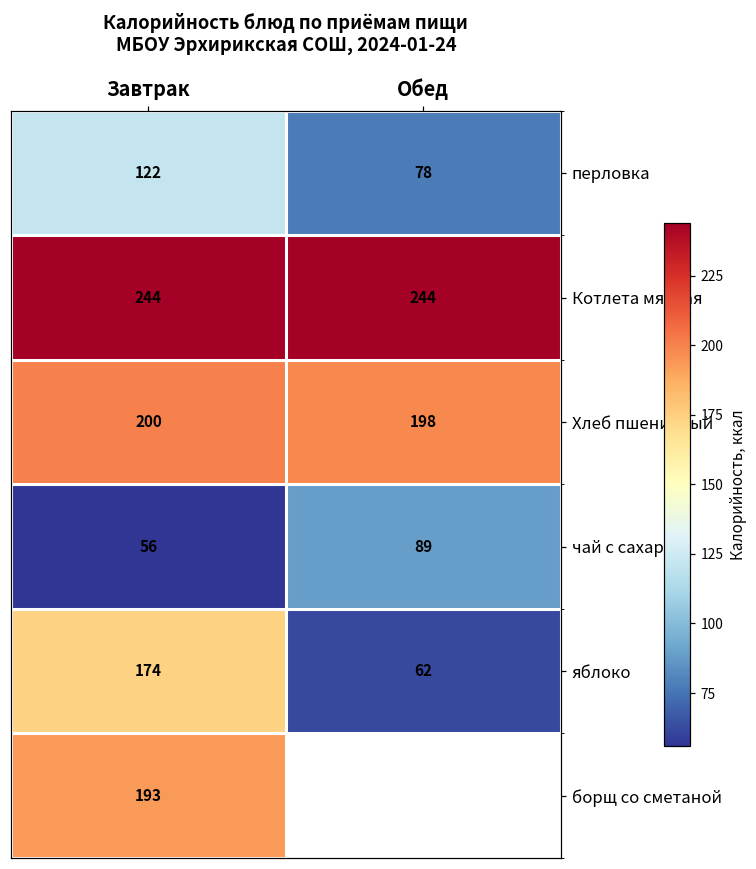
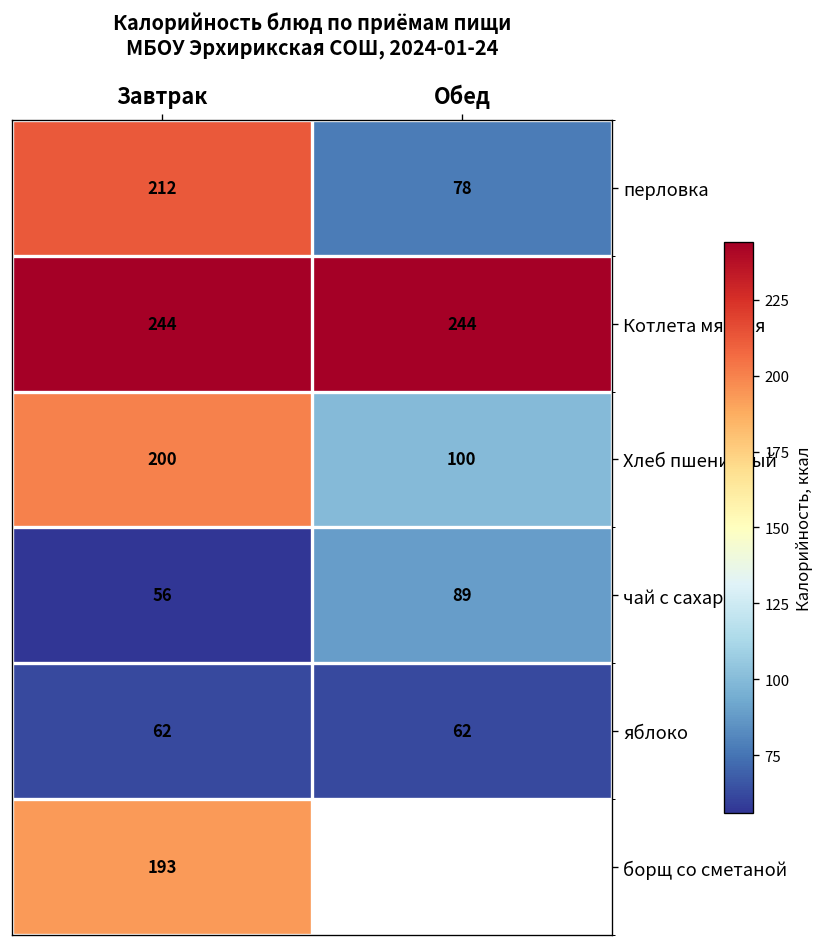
  {
    "перловка": {
-     "Завтрак": 122,
+     "Завтрак": 212,
      "Обед": 78
    },
    "Котлета мясная": {
      "Завтрак": 244,
      "Обед": 244
    },
    "Хлеб пшеничный": {
      "Завтрак": 200,
-     "Обед": 198
+     "Обед": 100
    },
    "чай с сахаром": {
      "Завтрак": 56,
      "Обед": 89
    },
    "яблоко": {
-     "Завтрак": 174,
+     "Завтрак": 62,
      "Обед": 62
    },
    "борщ со сметаной": {
      "Завтрак": 193
    }
  }
